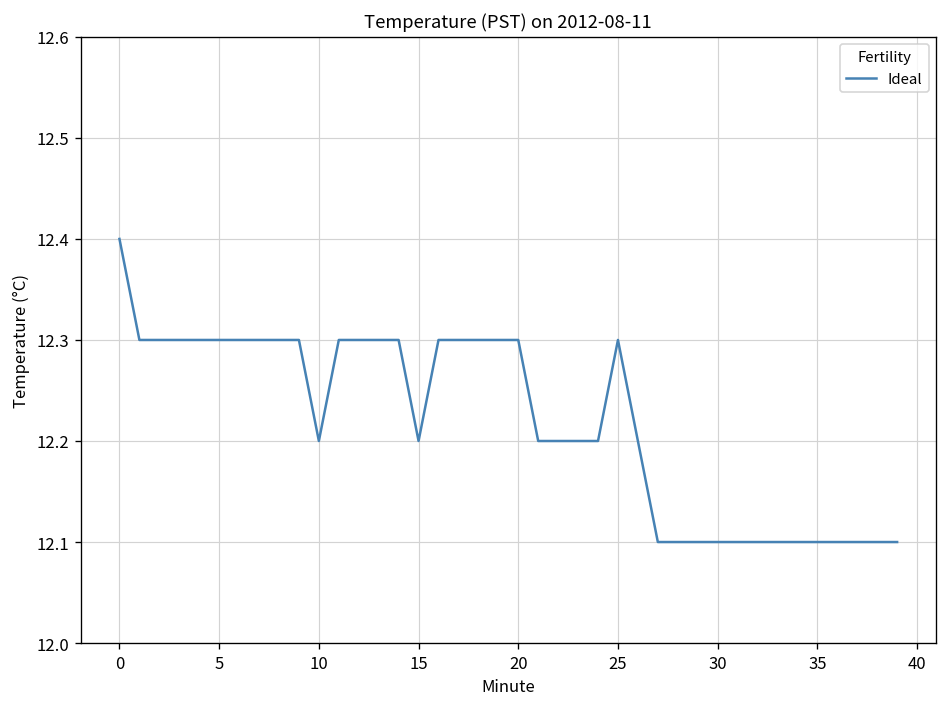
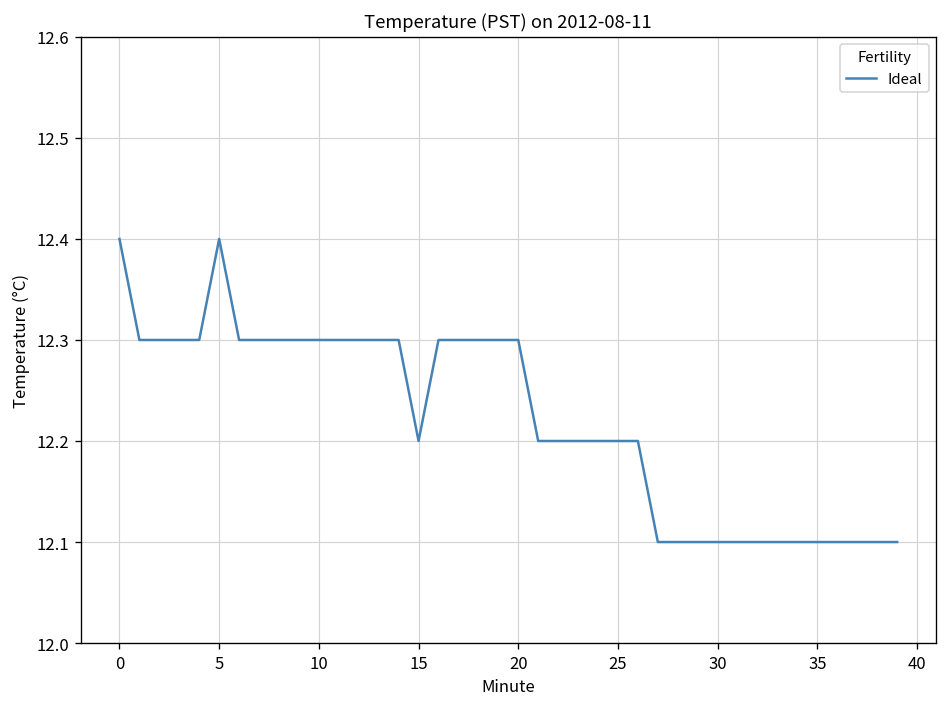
  {
    "0": 12.4,
-   "5": 12.3,
-   "10": 12.2,
+   "5": 12.4,
+   "10": 12.3,
    "15": 12.2,
    "20": 12.3,
-   "25": 12.3,
+   "25": 12.2,
    "30": 12.1,
    "35": 12.1
  }
